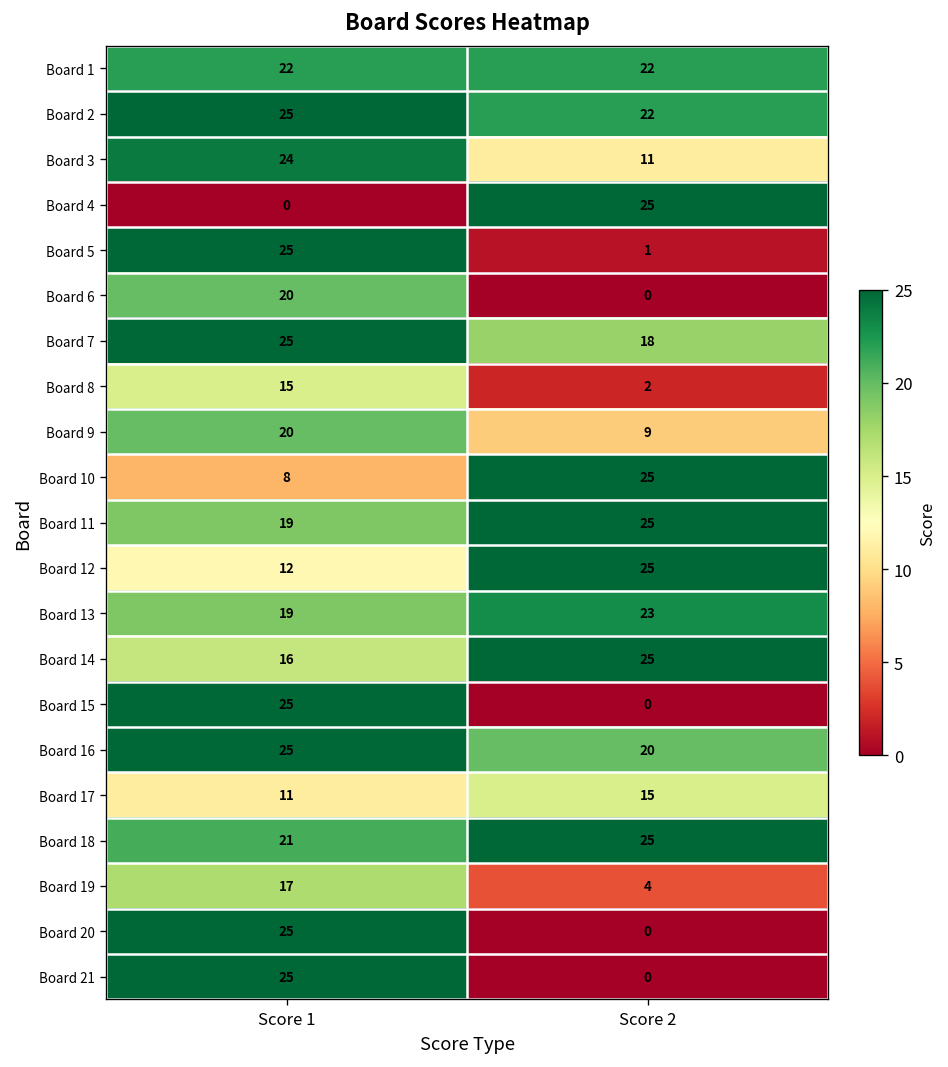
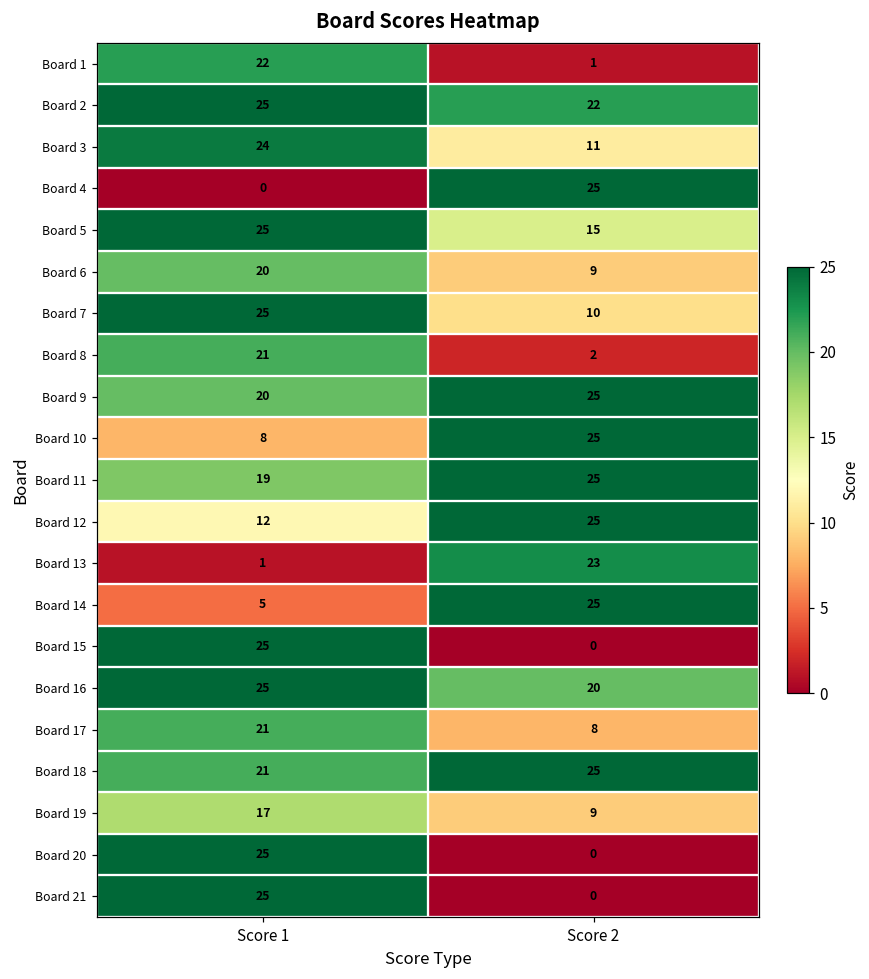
  {
    "Board 1": {
      "Score 1": 22,
-     "Score 2": 22
+     "Score 2": 1
    },
    "Board 2": {
      "Score 1": 25,
      "Score 2": 22
    },
    "Board 3": {
      "Score 1": 24,
      "Score 2": 11
    },
    "Board 4": {
      "Score 1": 0,
      "Score 2": 25
    },
    "Board 5": {
      "Score 1": 25,
-     "Score 2": 1
+     "Score 2": 15
    },
    "Board 6": {
      "Score 1": 20,
-     "Score 2": 0
+     "Score 2": 9
    },
    "Board 7": {
      "Score 1": 25,
-     "Score 2": 18
+     "Score 2": 10
    },
    "Board 8": {
-     "Score 1": 15,
+     "Score 1": 21,
      "Score 2": 2
    },
    "Board 9": {
      "Score 1": 20,
-     "Score 2": 9
+     "Score 2": 25
    },
    "Board 10": {
      "Score 1": 8,
      "Score 2": 25
    },
    "Board 11": {
      "Score 1": 19,
      "Score 2": 25
    },
    "Board 12": {
      "Score 1": 12,
      "Score 2": 25
    },
    "Board 13": {
-     "Score 1": 19,
+     "Score 1": 1,
      "Score 2": 23
    },
    "Board 14": {
-     "Score 1": 16,
+     "Score 1": 5,
      "Score 2": 25
    },
    "Board 15": {
      "Score 1": 25,
      "Score 2": 0
    },
    "Board 16": {
      "Score 1": 25,
      "Score 2": 20
    },
    "Board 17": {
-     "Score 1": 11,
-     "Score 2": 15
+     "Score 1": 21,
+     "Score 2": 8
    },
    "Board 18": {
      "Score 1": 21,
      "Score 2": 25
    },
    "Board 19": {
      "Score 1": 17,
-     "Score 2": 4
+     "Score 2": 9
    },
    "Board 20": {
      "Score 1": 25,
      "Score 2": 0
    },
    "Board 21": {
      "Score 1": 25,
      "Score 2": 0
    }
  }
